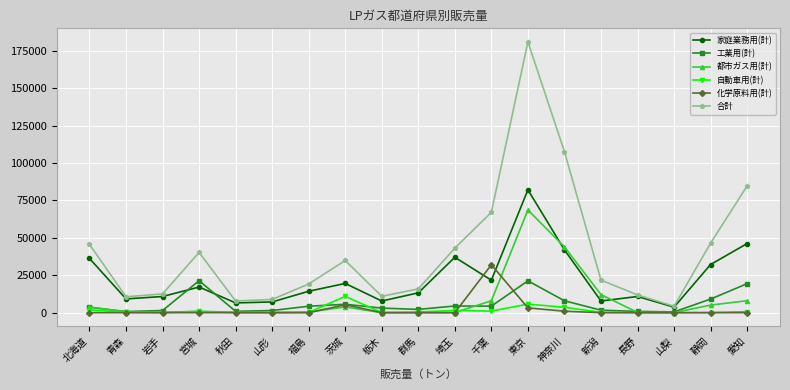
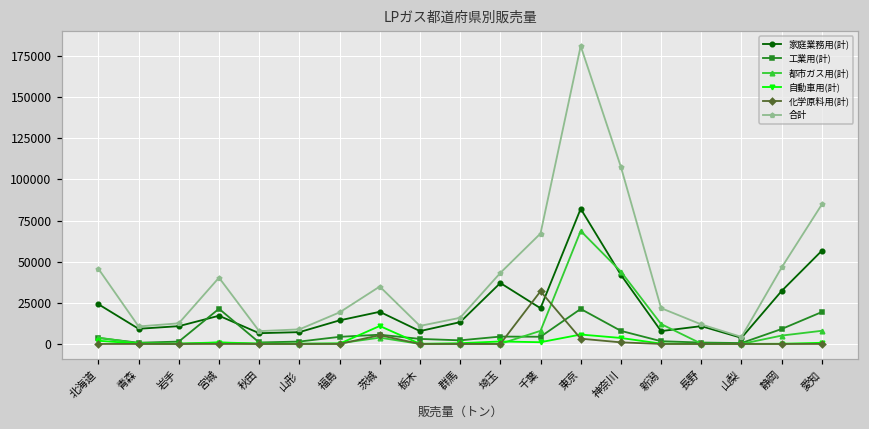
  {
    "家庭業務用(計)": {
-     "北海道": 36000,
+     "北海道": 24000,
      "岩手": 11000,
      "宮城": 17000,
      "福島": 14000,
      "茨城": 20000,
      "栃木": 8000,
      "群馬": 13000,
      "埼玉": 37000,
      "千葉": 22000,
      "東京": 82000,
      "神奈川": 42000,
      "新潟": 8000,
      "静岡": 32000,
-     "愛知": 46000
+     "愛知": 57000
    },
    "工業用(計)": {
      "宮城": 21000,
      "福島": 4000,
      "栃木": 3000,
      "群馬": 2000,
      "埼玉": 4000,
      "千葉": 4000,
      "東京": 21000,
      "神奈川": 8000,
      "静岡": 9000,
      "愛知": 19000
    },
    "都市ガス用(計)": {
      "千葉": 8000,
      "東京": 69000,
      "神奈川": 44000,
      "新潟": 12000,
      "静岡": 5000,
      "愛知": 8000
    },
    "自動車用(計)": {
      "茨城": 11000,
      "千葉": 1000,
      "東京": 6000,
      "神奈川": 4000
    },
    "化学原料用(計)": {
      "北海道": 0,
      "千葉": 32000,
      "東京": 3000,
      "神奈川": 1000
    },
    "合計": {
      "北海道": 46000,
      "岩手": 13000,
      "宮城": 40000,
      "福島": 19000,
      "茨城": 35000,
      "栃木": 11000,
      "群馬": 16000,
      "埼玉": 43000,
      "千葉": 67000,
      "東京": 181000,
      "神奈川": 108000,
      "新潟": 22000,
      "静岡": 46000,
      "愛知": 85000
    }
  }
